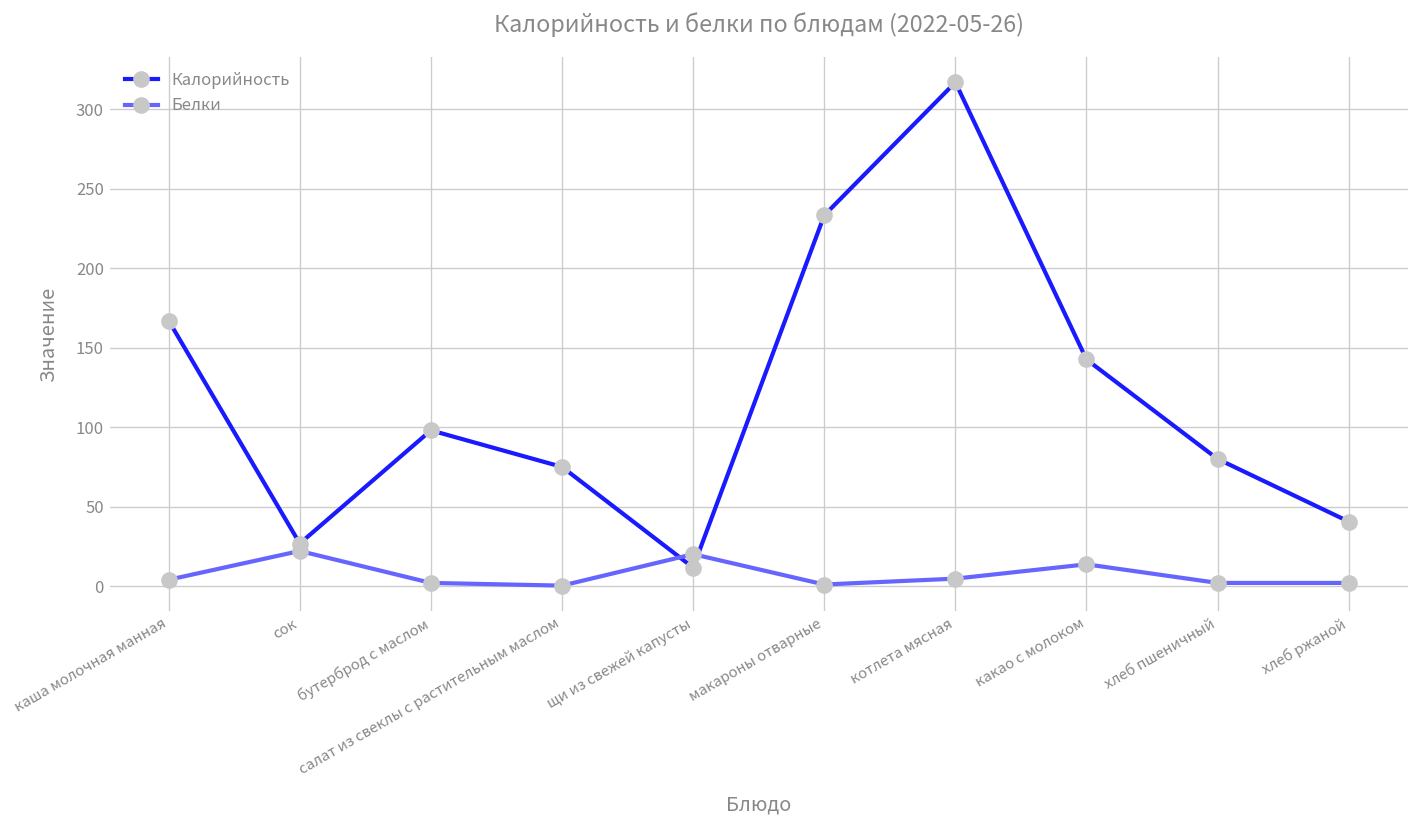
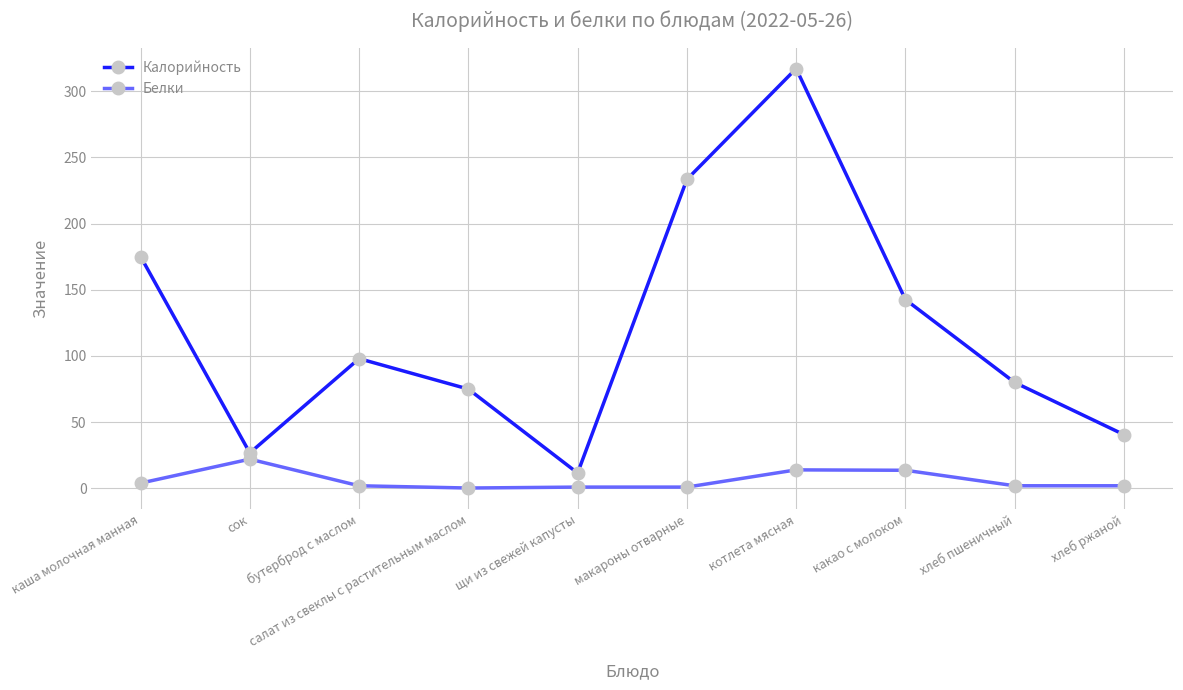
  {
    "Калорийность": {
-     "каша молочная манная": 167,
+     "каша молочная манная": 175,
      "сок": 27,
      "бутерброд с маслом": 98,
      "салат из свеклы с растительным маслом": 75,
      "щи из свежей капусты": 12,
      "макароны отварные": 233,
      "котлета мясная": 317,
      "какао с молоком": 143,
      "хлеб пшеничный": 80,
      "хлеб ржаной": 41
    },
    "Белки": {
      "каша молочная манная": 4,
      "сок": 22,
      "бутерброд с маслом": 2,
      "салат из свеклы с растительным маслом": 0,
-     "щи из свежей капусты": 20,
+     "щи из свежей капусты": 1,
      "макароны отварные": 1,
-     "котлета мясная": 5,
+     "котлета мясная": 14,
      "какао с молоком": 14,
      "хлеб пшеничный": 2,
      "хлеб ржаной": 2
    }
  }
